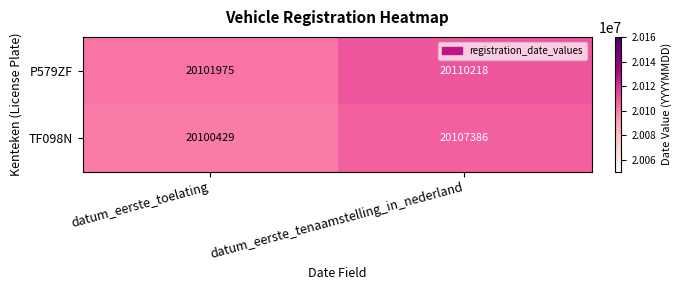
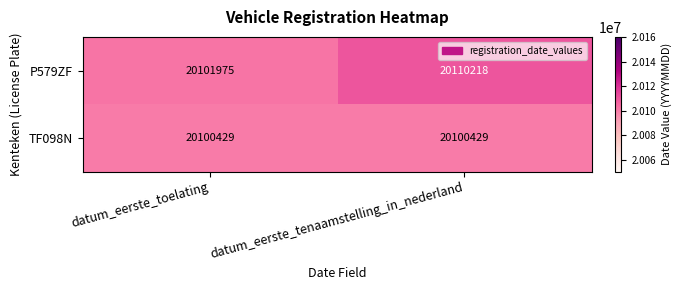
  {
    "P579ZF": {
      "datum_eerste_toelating": 20101975,
      "datum_eerste_tenaamstelling_in_nederland": 20110218
    },
    "TF098N": {
      "datum_eerste_toelating": 20100429,
-     "datum_eerste_tenaamstelling_in_nederland": 20107386
+     "datum_eerste_tenaamstelling_in_nederland": 20100429
    }
  }
